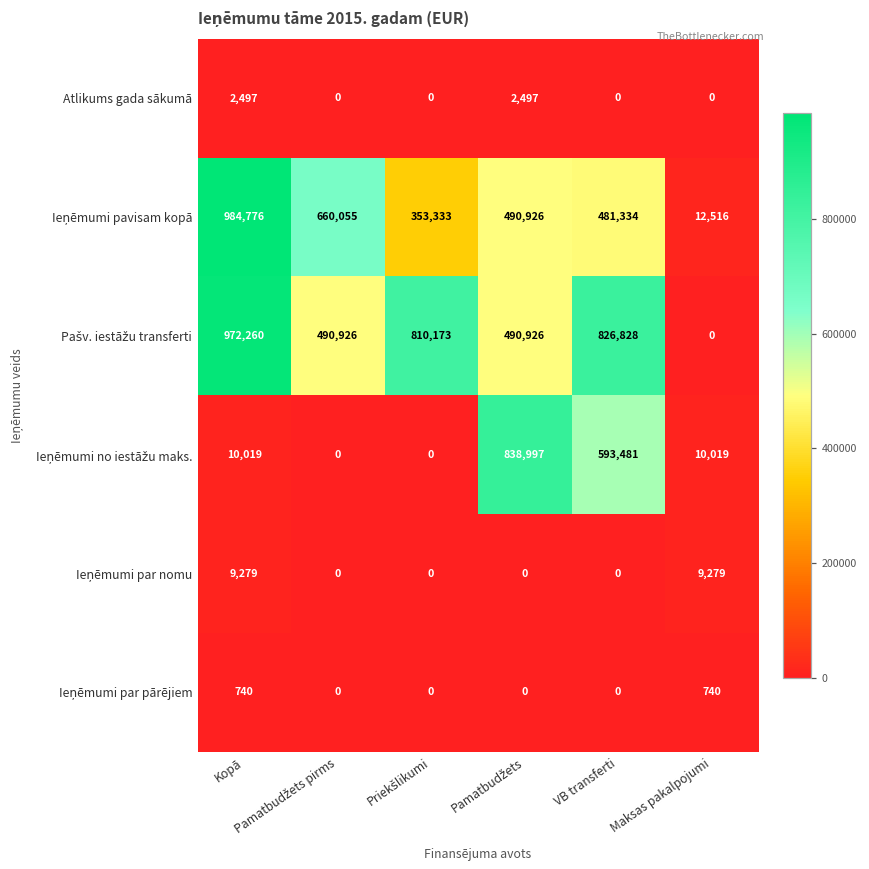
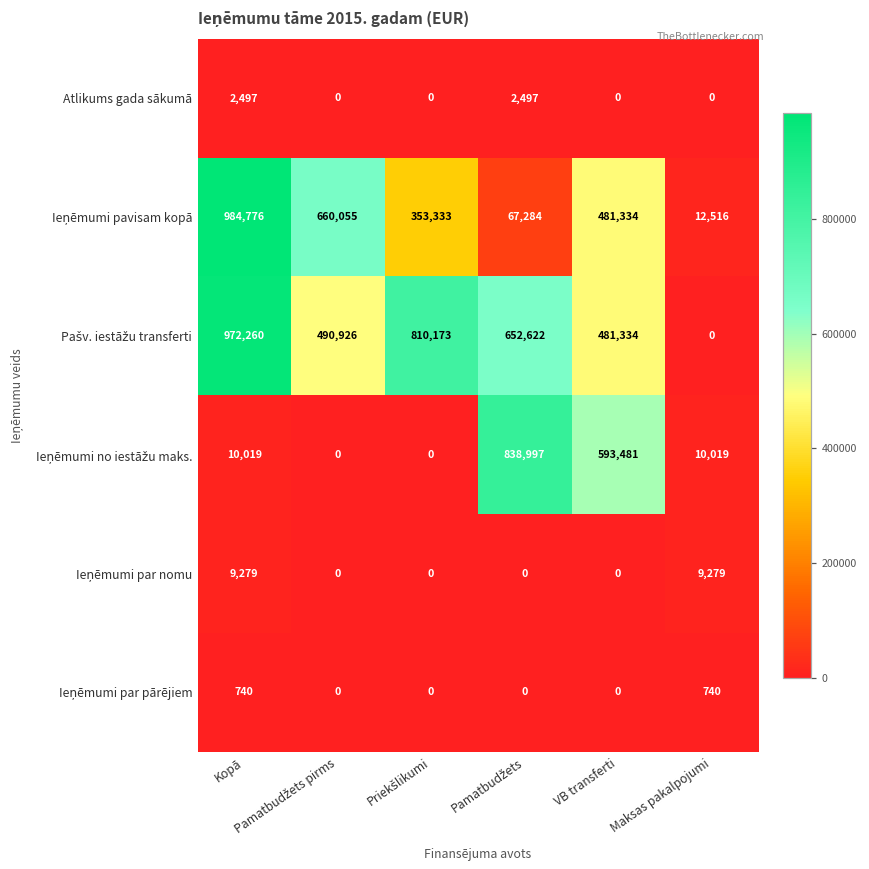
  {
    "Atlikums gada sākumā": {
      "Kopā": "2,497",
      "Pamatbudžets pirms": "0",
      "Priekšlikumi": "0",
      "Pamatbudžets": "2,497",
      "VB transferti": "0",
      "Maksas pakalpojumi": "0"
    },
    "Ieņēmumi pavisam kopā": {
      "Kopā": "984,776",
      "Pamatbudžets pirms": "660,055",
      "Priekšlikumi": "353,333",
-     "Pamatbudžets": "490,926",
+     "Pamatbudžets": "67,284",
      "VB transferti": "481,334",
      "Maksas pakalpojumi": "12,516"
    },
    "Pašv. iestāžu transferti": {
      "Kopā": "972,260",
      "Pamatbudžets pirms": "490,926",
      "Priekšlikumi": "810,173",
-     "Pamatbudžets": "490,926",
-     "VB transferti": "826,828",
+     "Pamatbudžets": "652,622",
+     "VB transferti": "481,334",
      "Maksas pakalpojumi": "0"
    },
    "Ieņēmumi no iestāžu maks.": {
      "Kopā": "10,019",
      "Pamatbudžets pirms": "0",
      "Priekšlikumi": "0",
      "Pamatbudžets": "838,997",
      "VB transferti": "593,481",
      "Maksas pakalpojumi": "10,019"
    },
    "Ieņēmumi par nomu": {
      "Kopā": "9,279",
      "Pamatbudžets pirms": "0",
      "Priekšlikumi": "0",
      "Pamatbudžets": "0",
      "VB transferti": "0",
      "Maksas pakalpojumi": "9,279"
    },
    "Ieņēmumi par pārējiem": {
      "Kopā": "740",
      "Pamatbudžets pirms": "0",
      "Priekšlikumi": "0",
      "Pamatbudžets": "0",
      "VB transferti": "0",
      "Maksas pakalpojumi": "740"
    }
  }
